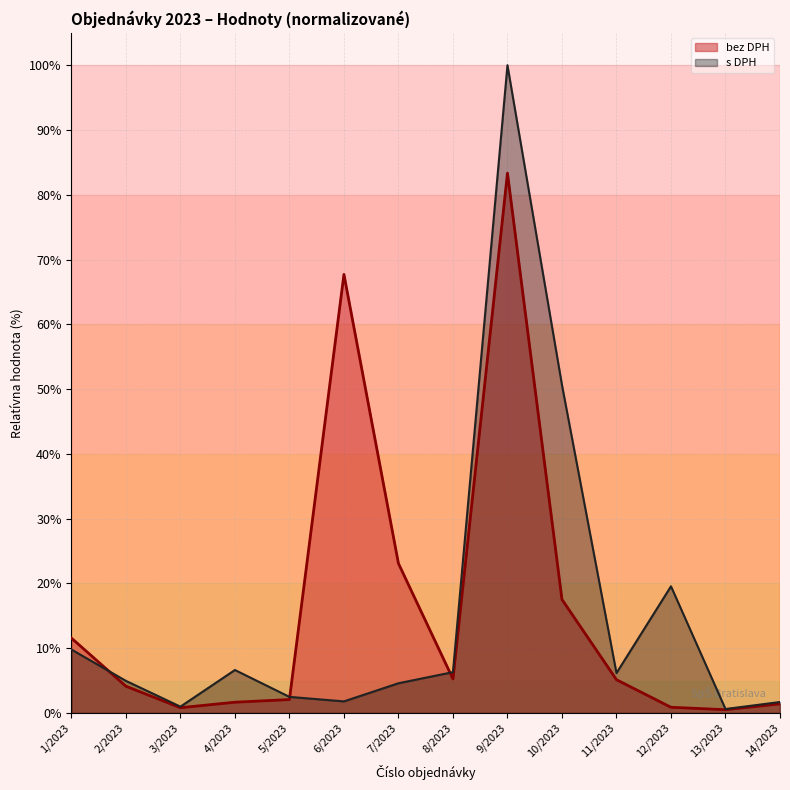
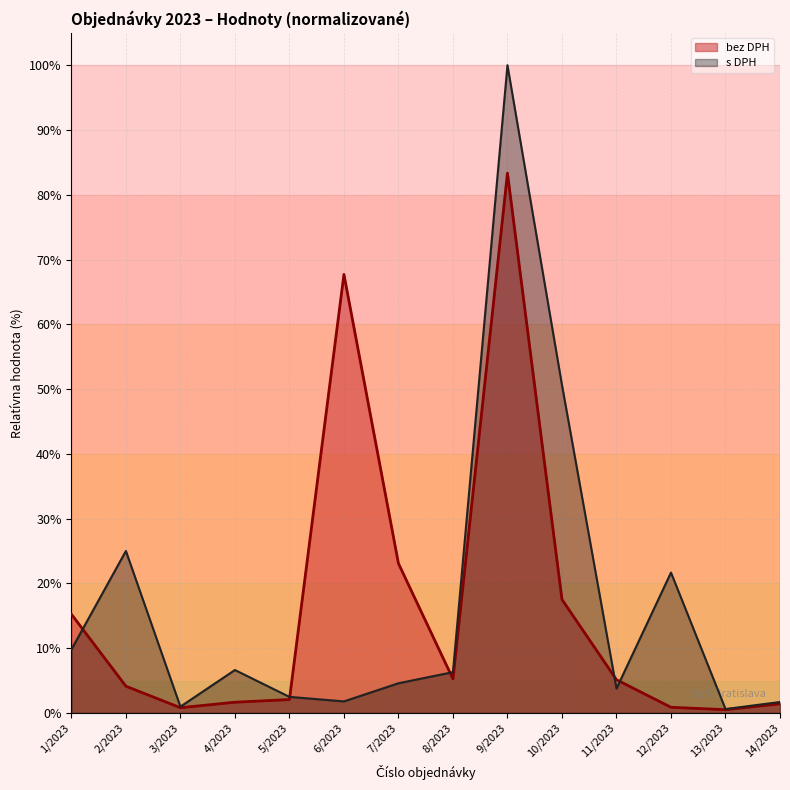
  {
    "bez DPH": {
-     "1/2023": "12%",
+     "1/2023": "15%",
      "2/2023": "4%",
      "4/2023": "2%",
      "5/2023": "2%",
      "6/2023": "68%",
      "7/2023": "23%",
      "8/2023": "5%",
      "9/2023": "83%",
      "10/2023": "18%",
      "11/2023": "5%",
      "12/2023": "1%"
    },
    "s DPH": {
      "1/2023": "10%",
-     "2/2023": "5%",
+     "2/2023": "25%",
      "4/2023": "7%",
      "5/2023": "2%",
      "6/2023": "2%",
      "7/2023": "5%",
      "8/2023": "6%",
      "9/2023": "100%",
      "10/2023": "51%",
-     "11/2023": "6%",
-     "12/2023": "20%"
+     "11/2023": "4%",
+     "12/2023": "22%"
    }
  }
